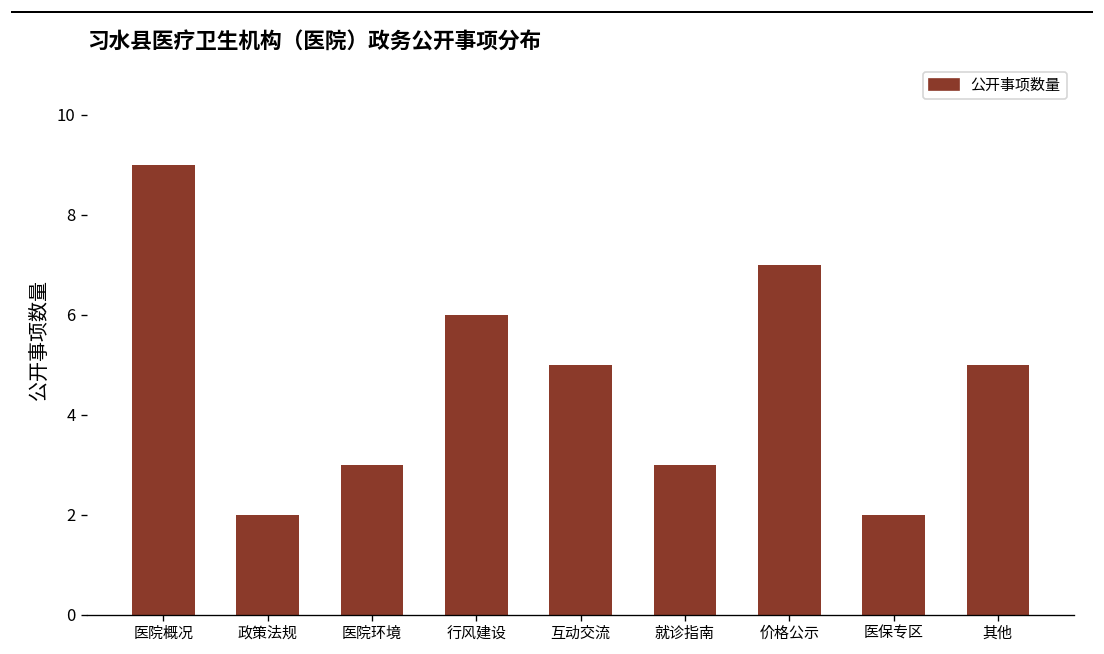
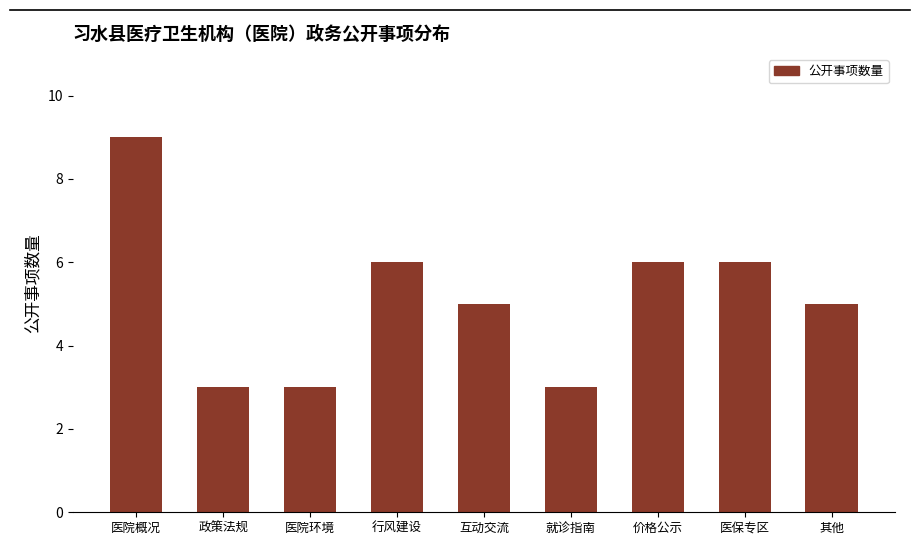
  {
    "医院概况": 9,
-   "政策法规": 2,
+   "政策法规": 3,
    "医院环境": 3,
    "行风建设": 6,
    "互动交流": 5,
    "就诊指南": 3,
-   "价格公示": 7,
-   "医保专区": 2,
+   "价格公示": 6,
+   "医保专区": 6,
    "其他": 5
  }
